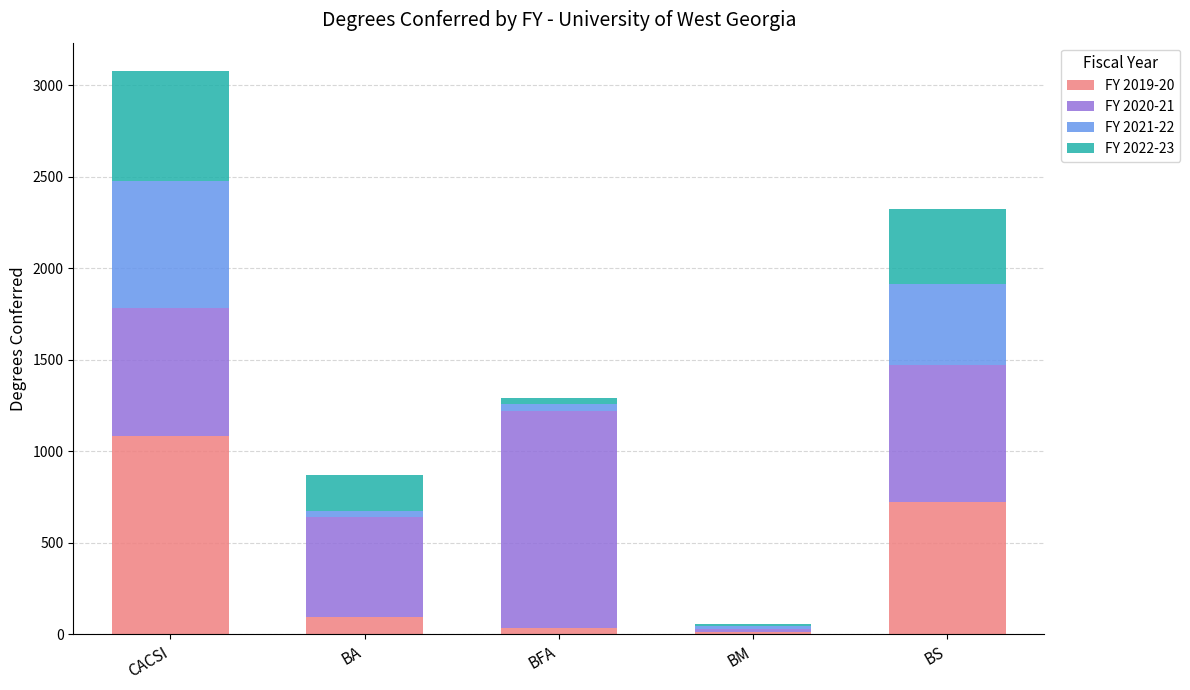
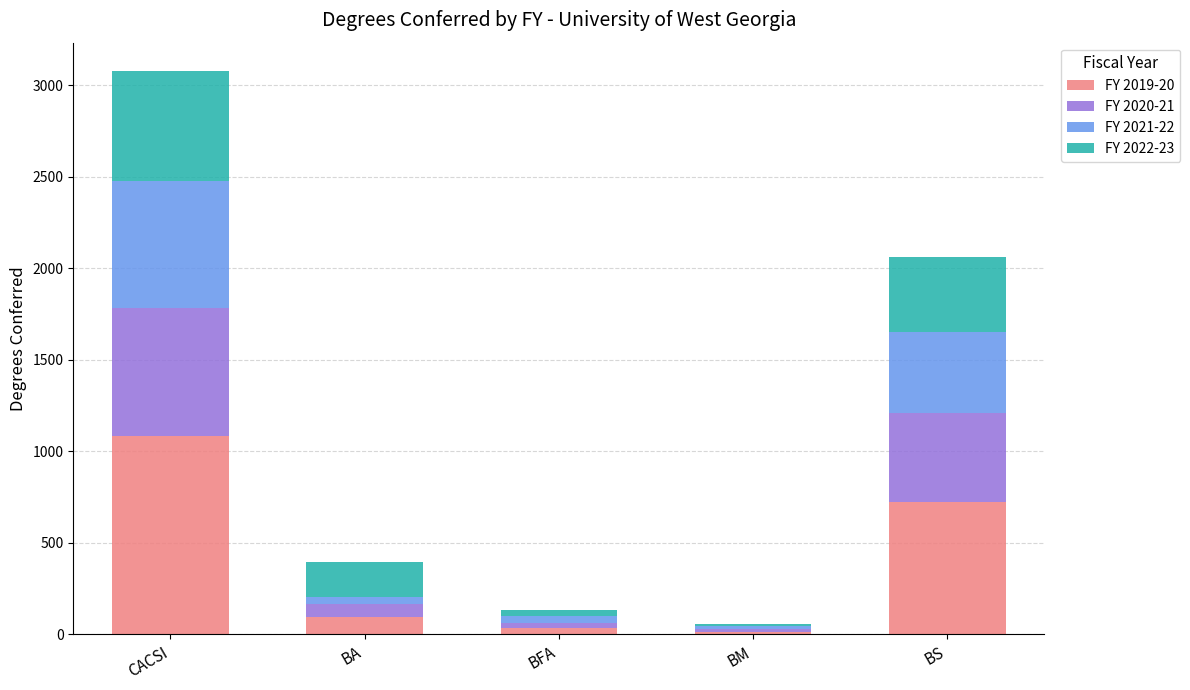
  {
    "FY 2019-20": {
      "CACSI": 1080,
      "BA": 100,
      "BFA": 30,
      "BS": 720
    },
    "FY 2020-21": {
      "CACSI": 700,
-     "BA": 540,
-     "BFA": 1190,
+     "BA": 70,
+     "BFA": 30,
      "BM": 20,
-     "BS": 750
+     "BS": 490
    },
    "FY 2021-22": {
      "CACSI": 700,
      "BA": 40,
      "BFA": 40,
      "BM": 20,
      "BS": 440
    },
    "FY 2022-23": {
      "CACSI": 600,
      "BA": 200,
      "BFA": 30,
      "BS": 410
    }
  }
